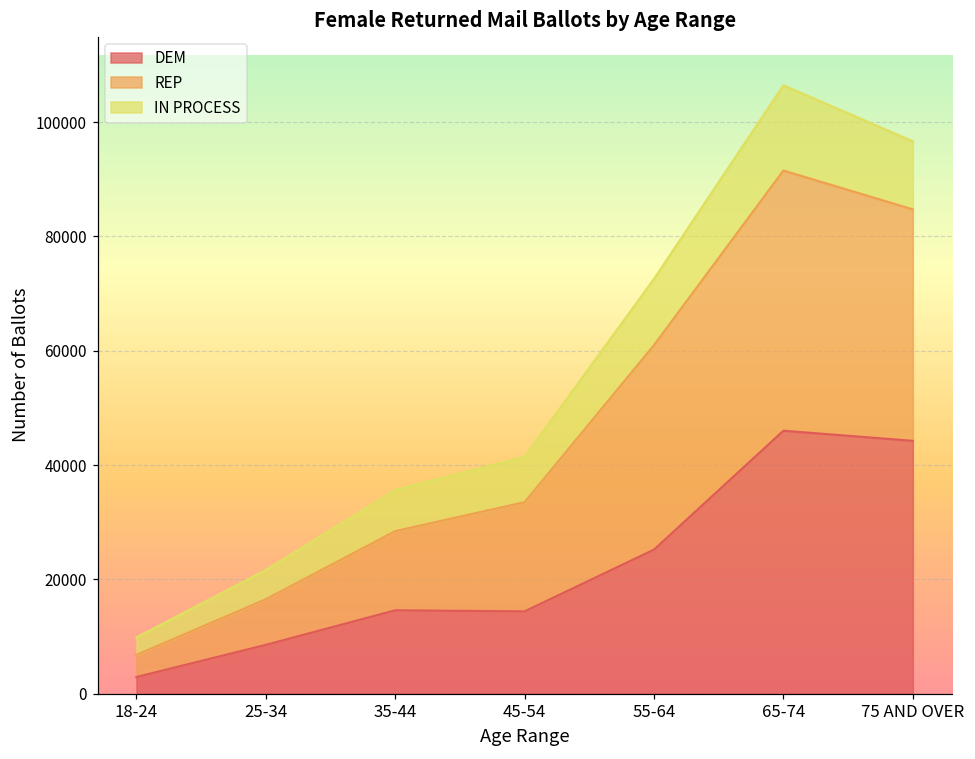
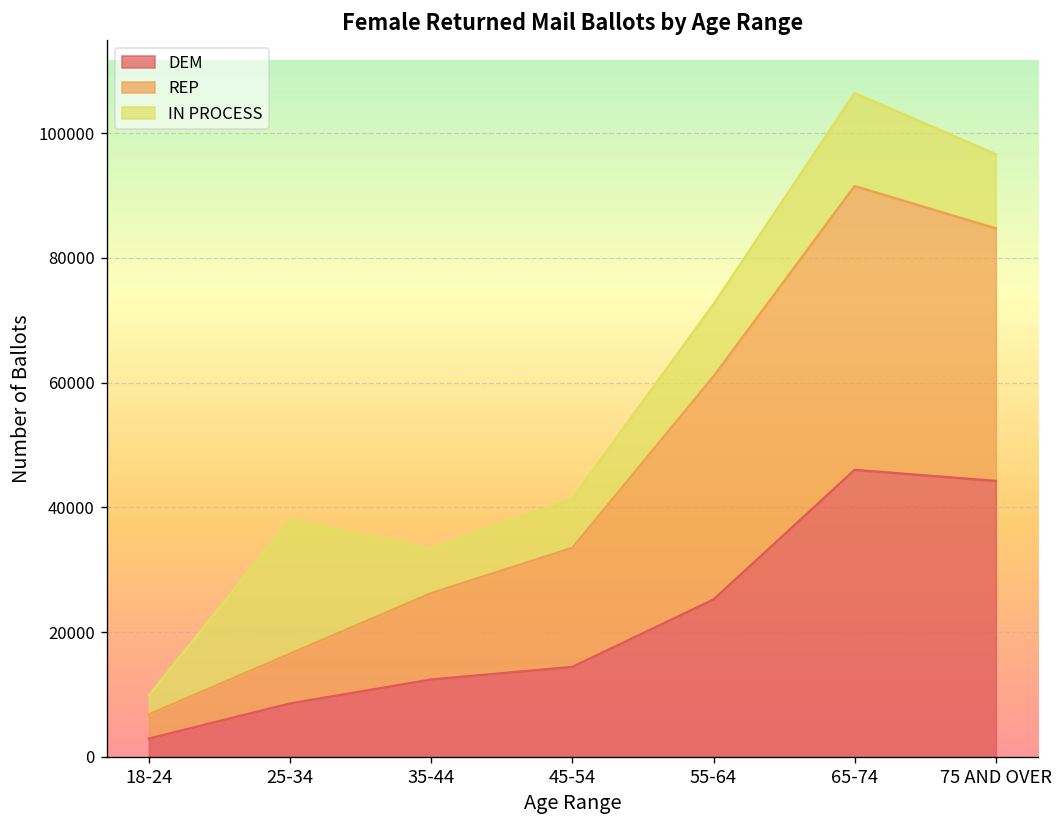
  {
    "DEM": {
      "18-24": 3000,
      "25-34": 9000,
-     "35-44": 15000,
+     "35-44": 12000,
      "45-54": 14000,
      "55-64": 25000,
      "65-74": 46000,
      "75 AND OVER": 44000
    },
    "REP": {
      "18-24": 4000,
      "25-34": 8000,
      "35-44": 14000,
      "45-54": 19000,
      "55-64": 36000,
      "65-74": 46000,
      "75 AND OVER": 40000
    },
    "IN PROCESS": {
      "18-24": 3000,
-     "25-34": 5000,
+     "25-34": 21000,
      "35-44": 7000,
      "45-54": 8000,
      "55-64": 12000,
      "65-74": 15000,
      "75 AND OVER": 12000
    }
  }
